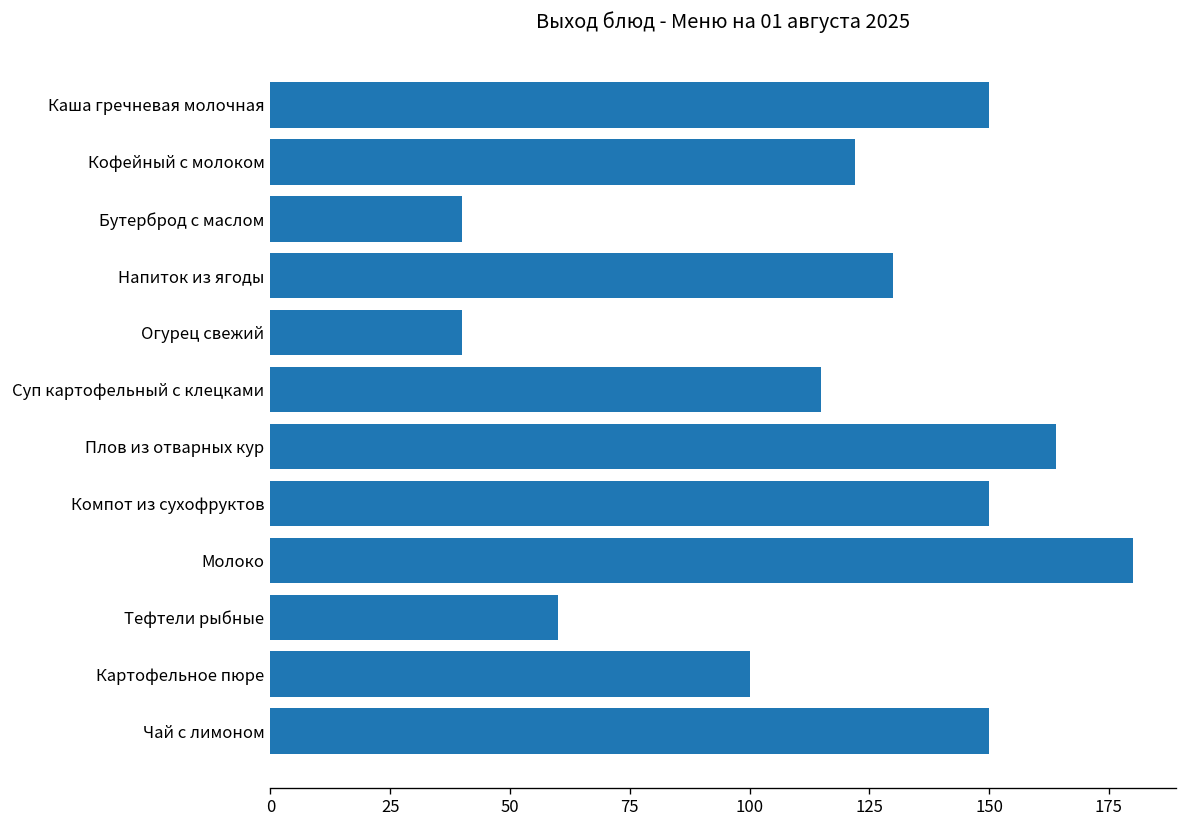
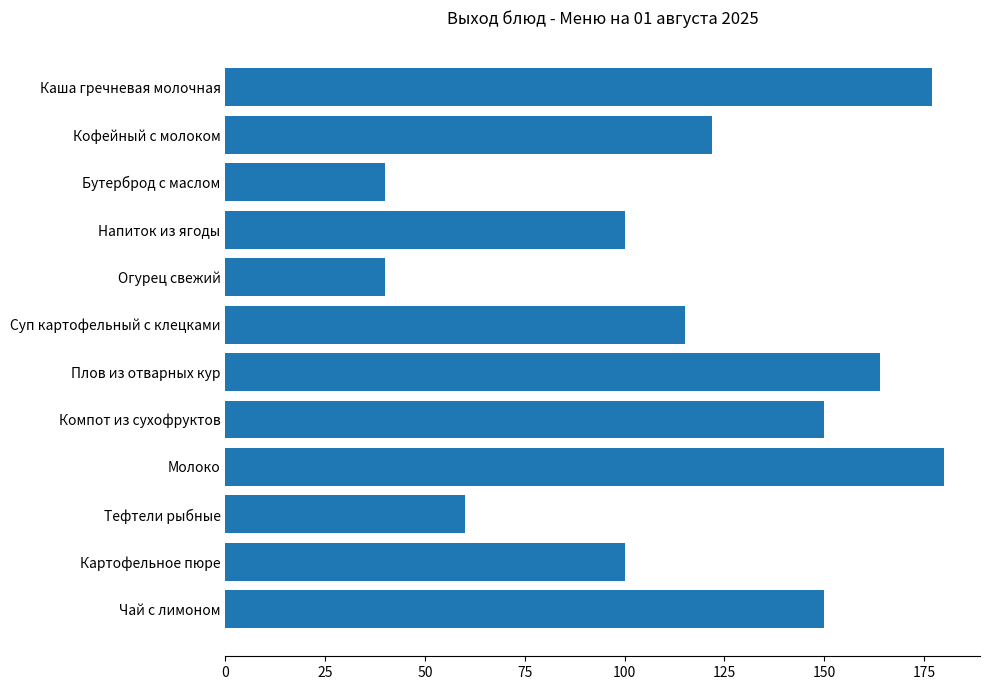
  {
-   "Каша гречневая молочная": 150,
+   "Каша гречневая молочная": 177,
    "Кофейный с молоком": 122,
    "Бутерброд с маслом": 40,
-   "Напиток из ягоды": 130,
+   "Напиток из ягоды": 100,
    "Огурец свежий": 40,
    "Суп картофельный с клецками": 115,
    "Плов из отварных кур": 164,
    "Компот из сухофруктов": 150,
    "Молоко": 180,
    "Тефтели рыбные": 60,
    "Картофельное пюре": 100,
    "Чай с лимоном": 150
  }
